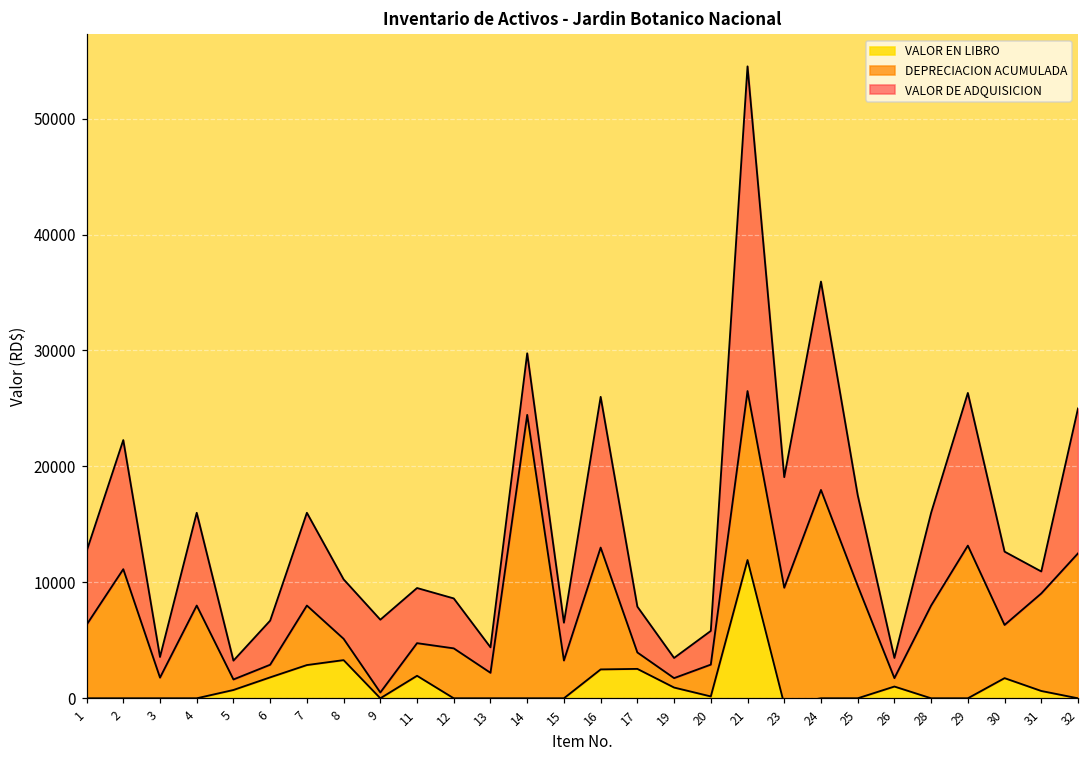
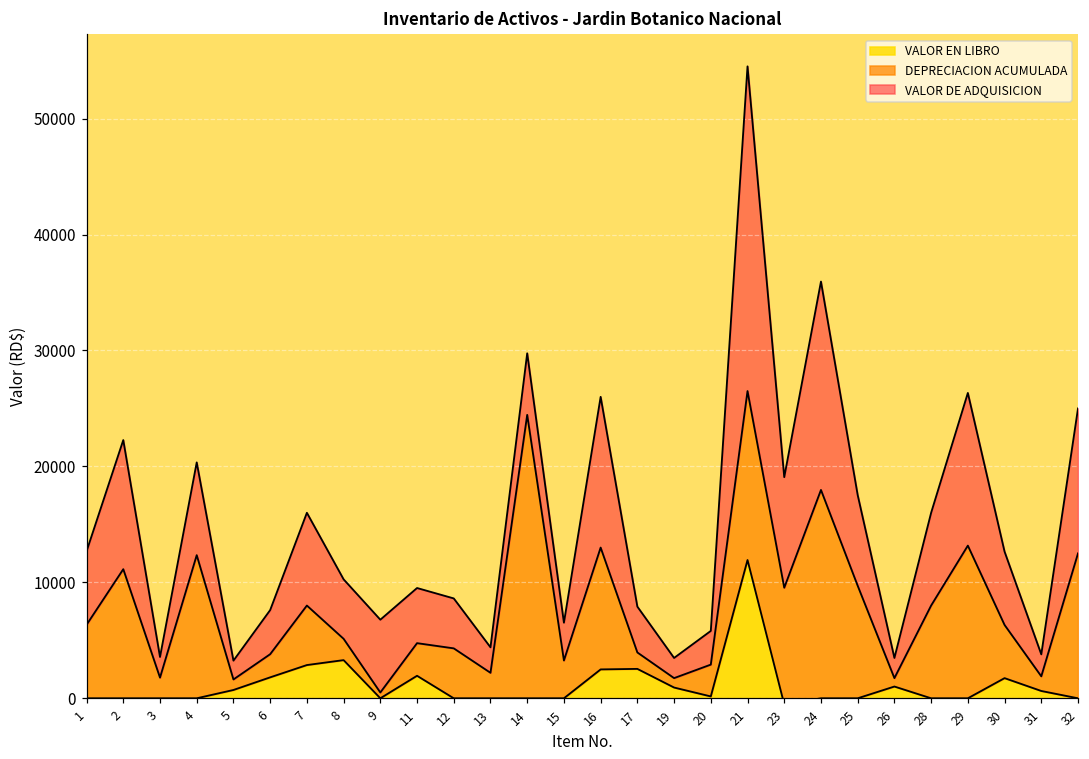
  {
    "DEPRECIACION ACUMULADA": {
      "1": 6300,
      "2": 11100,
      "3": 1800,
-     "4": 8000,
+     "4": 12300,
      "5": 900,
-     "6": 1100,
+     "6": 2000,
      "7": 5100,
      "8": 1800,
      "9": 500,
      "11": 2800,
      "12": 4300,
      "13": 2200,
      "14": 24400,
      "15": 3300,
      "16": 10500,
      "17": 1400,
      "19": 800,
      "20": 2700,
      "21": 14600,
      "23": 9500,
      "24": 18000,
      "25": 9700,
      "26": 700,
      "28": 8000,
      "29": 13200,
      "30": 4600,
-     "31": 8400,
+     "31": 1300,
      "32": 12500
    },
    "VALOR DE ADQUISICION": {
      "1": 6300,
      "2": 11100,
      "3": 1800,
      "4": 8000,
      "5": 1600,
      "6": 3800,
      "7": 8000,
      "8": 5100,
      "9": 6300,
      "11": 4800,
      "12": 4300,
      "13": 2200,
      "14": 5300,
      "15": 3300,
      "16": 13000,
      "17": 4000,
      "19": 1700,
      "20": 2900,
      "21": 28000,
      "23": 9500,
      "24": 18000,
      "25": 7800,
      "26": 1700,
      "28": 8000,
      "29": 13200,
      "30": 6300,
      "31": 1900,
      "32": 12500
    }
  }
